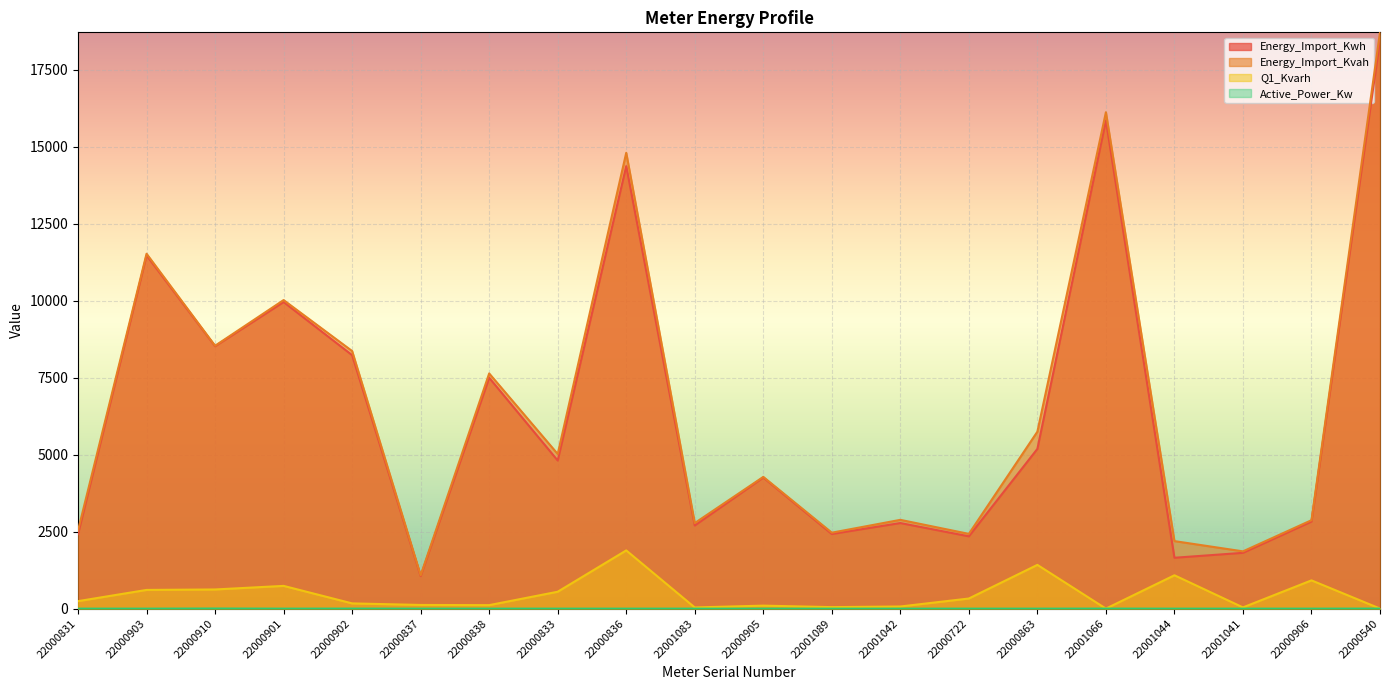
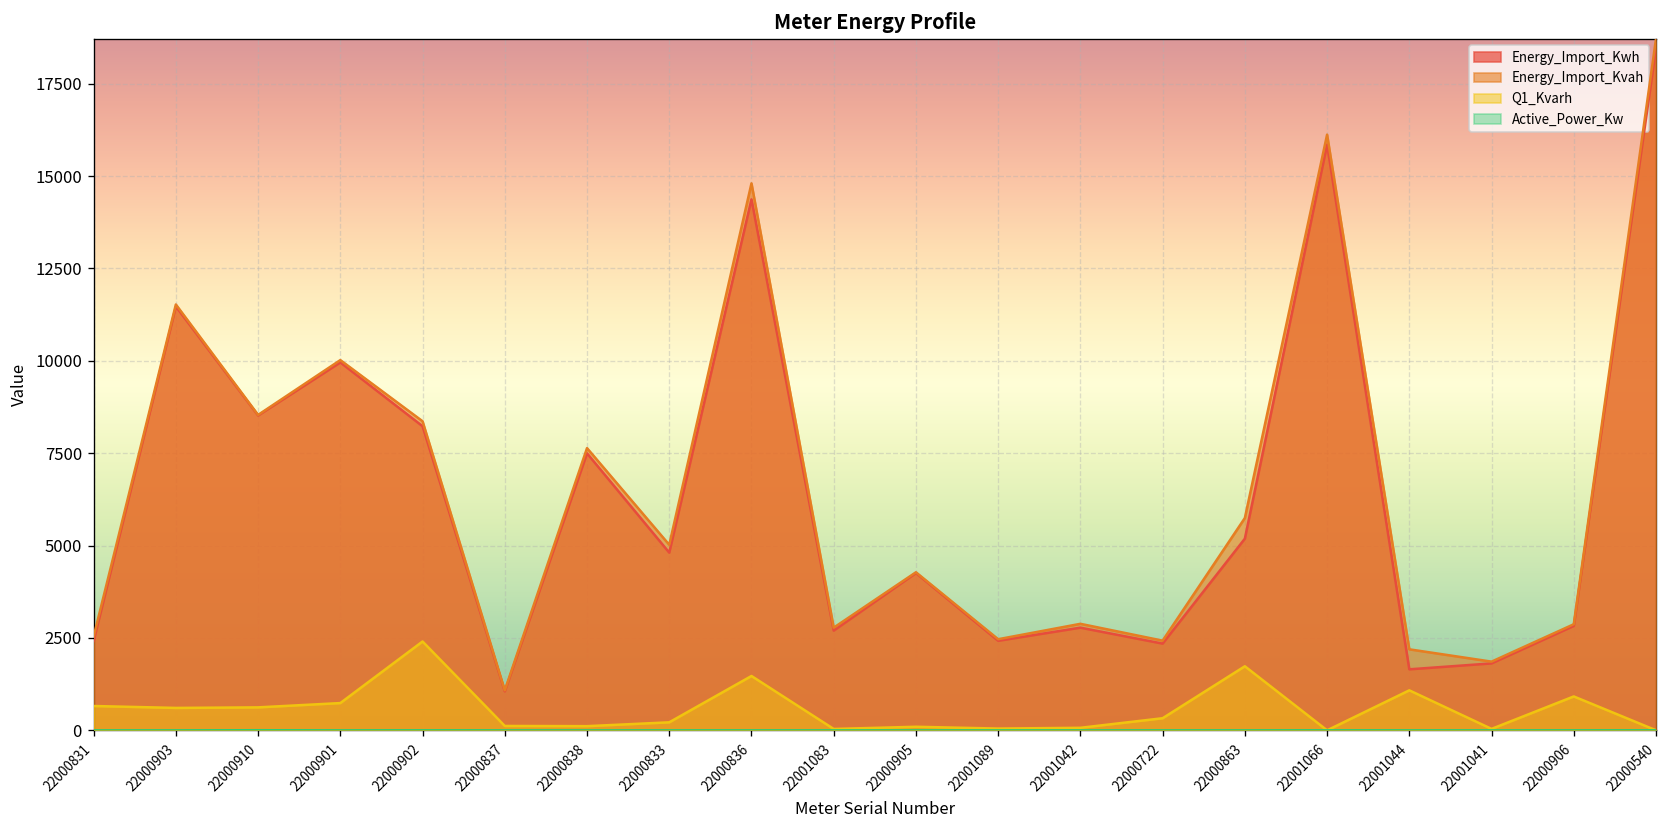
  {
    "Q1_Kvarh": {
-     "22000831": 200,
+     "22000831": 700,
      "22000903": 600,
      "22000910": 600,
      "22000901": 700,
-     "22000902": 200,
+     "22000902": 2400,
      "22000837": 100,
      "22000838": 100,
-     "22000833": 500,
-     "22000836": 1900,
+     "22000833": 200,
+     "22000836": 1500,
      "22000905": 100,
      "22000722": 300,
-     "22000863": 1400,
+     "22000863": 1700,
      "22001044": 1100,
      "22000906": 900
    },
    "Active_Power_Kw": {
      "22000831": 0,
      "22000903": 0,
      "22000910": 0,
      "22000901": 0,
      "22000902": 0,
      "22000837": 0,
      "22000838": 0,
      "22000833": 0,
      "22000836": 0,
      "22000905": 0,
      "22000722": 0,
      "22000863": 0,
      "22001044": 0,
      "22000906": 0
    }
  }
